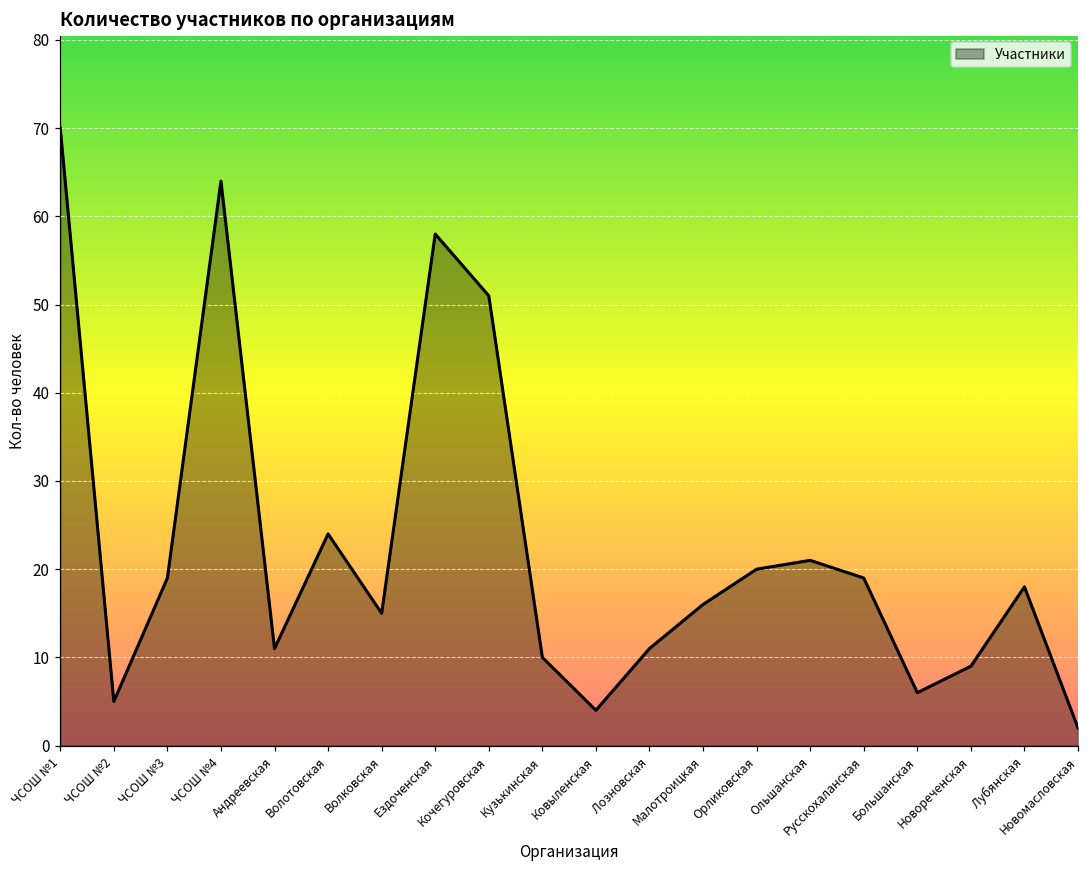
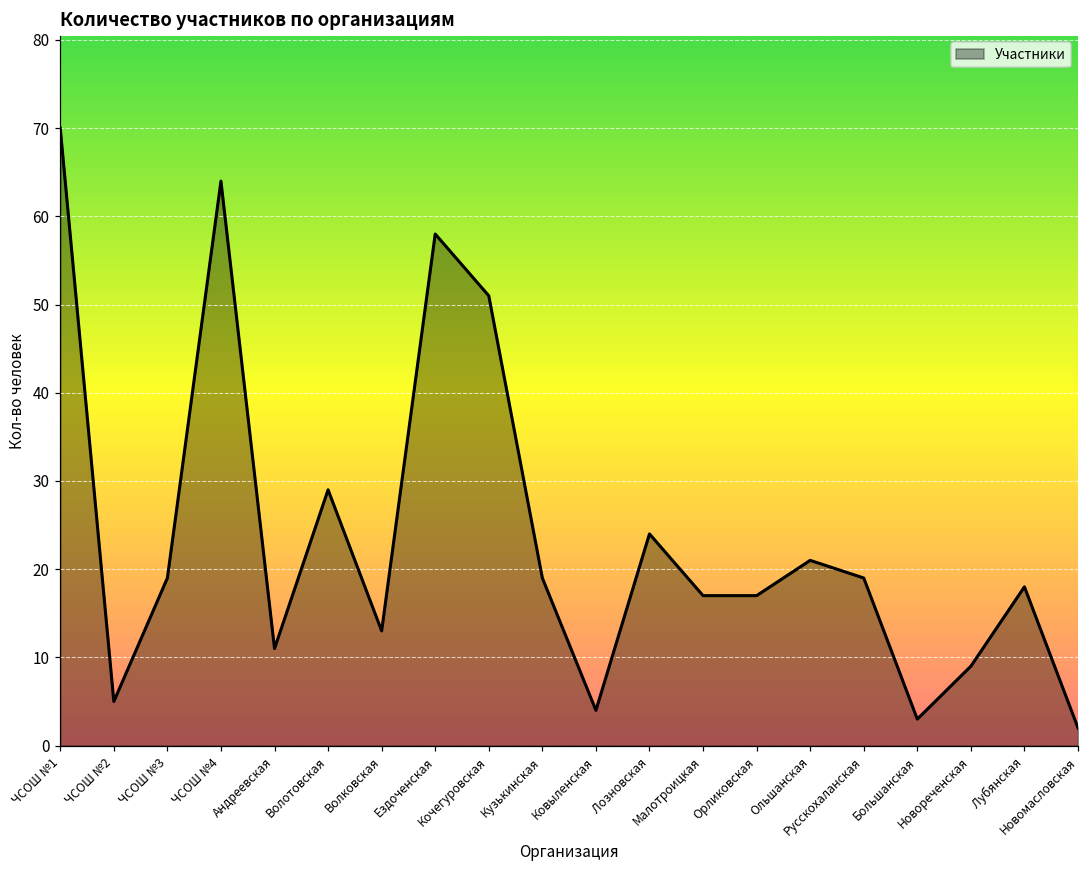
  {
    "ЧСОШ №1": 70,
    "ЧСОШ №2": 5,
    "ЧСОШ №3": 19,
    "ЧСОШ №4": 64,
    "Андреевская": 11,
-   "Волотовская": 24,
-   "Волковская": 15,
+   "Волотовская": 29,
+   "Волковская": 13,
    "Ездоченская": 58,
    "Кочегуровская": 51,
-   "Кузькинская": 10,
+   "Кузькинская": 19,
    "Ковыленская": 4,
-   "Лозновская": 11,
-   "Малотроицкая": 16,
-   "Орликовская": 20,
+   "Лозновская": 24,
+   "Малотроицкая": 17,
+   "Орликовская": 17,
    "Ольшанская": 21,
    "Русскохаланская": 19,
-   "Большанская": 6,
+   "Большанская": 3,
    "Новореченская": 9,
    "Лубянская": 18,
    "Новомасловская": 2
  }
